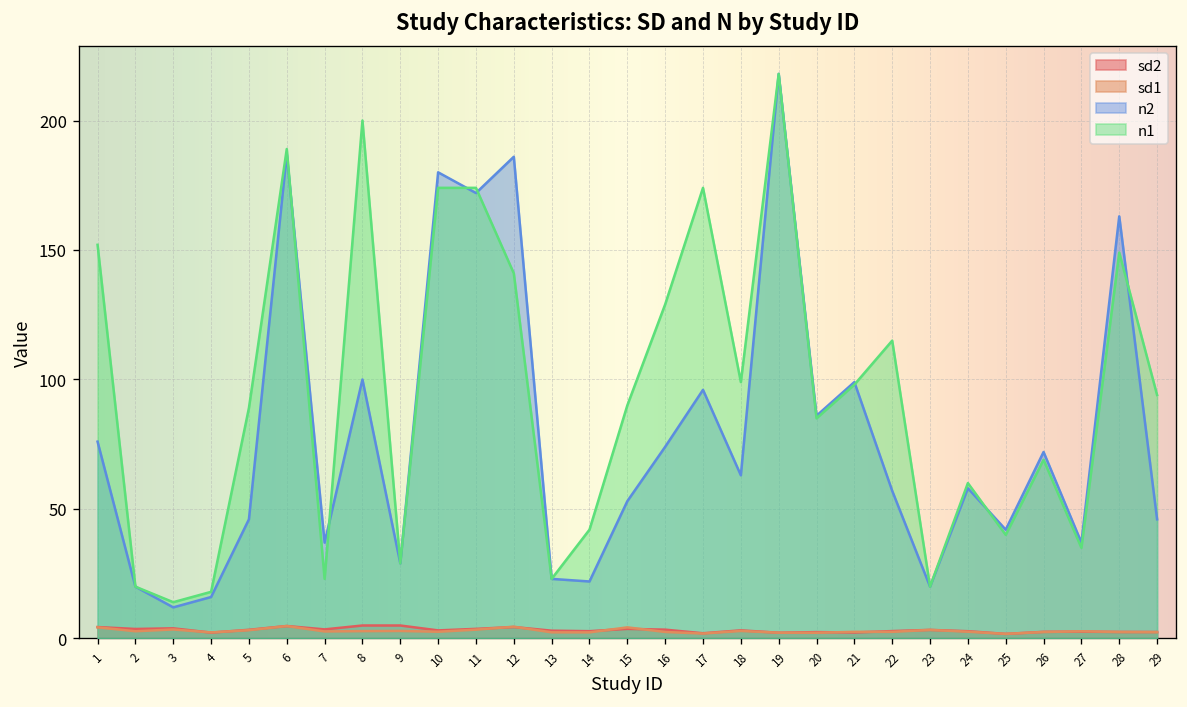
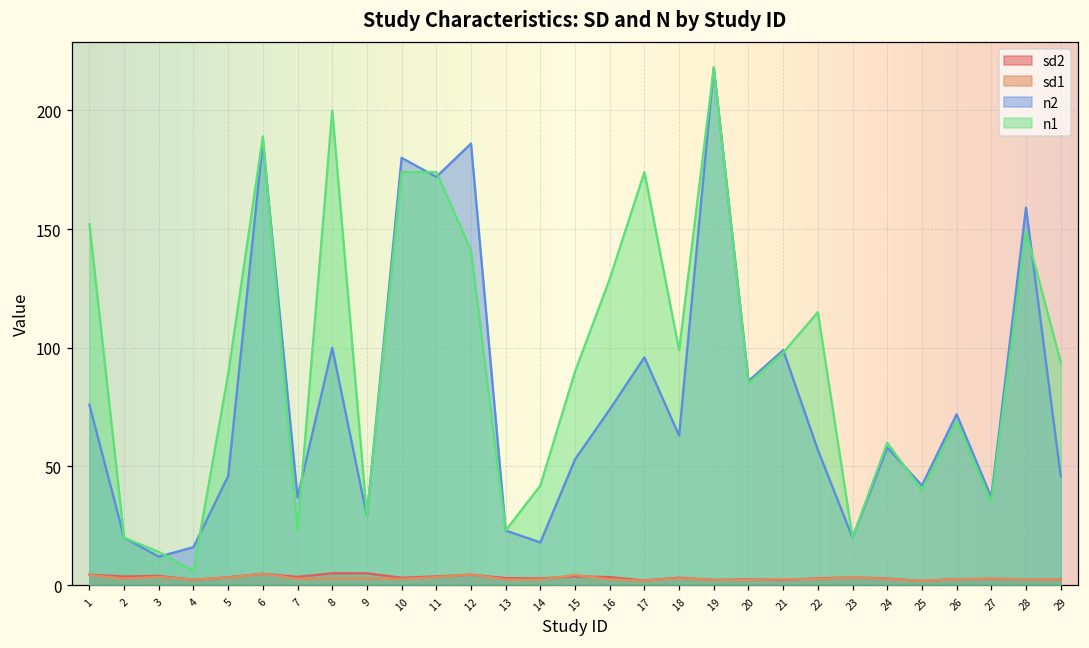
  {
    "n2": {
      "1": 76,
      "3": 12,
      "4": 16,
      "5": 46,
      "6": 187,
      "7": 37,
      "8": 100,
      "10": 180,
      "11": 172,
      "12": 186,
-     "14": 22,
+     "14": 18,
      "15": 53,
      "16": 74,
      "17": 96,
      "18": 63,
      "22": 57,
      "24": 58,
      "25": 42,
      "26": 72,
      "27": 37,
-     "28": 163,
+     "28": 159,
      "29": 46
    },
    "n1": {
      "1": 152,
      "3": 14,
-     "4": 18,
+     "4": 6,
      "5": 89,
      "6": 189,
      "7": 23,
      "8": 200,
      "10": 174,
      "11": 174,
      "12": 141,
      "14": 42,
      "15": 90,
      "16": 129,
      "17": 174,
      "18": 99,
      "22": 115,
      "24": 60,
      "25": 40,
      "26": 69,
      "27": 35,
      "28": 149,
      "29": 94
    }
  }
